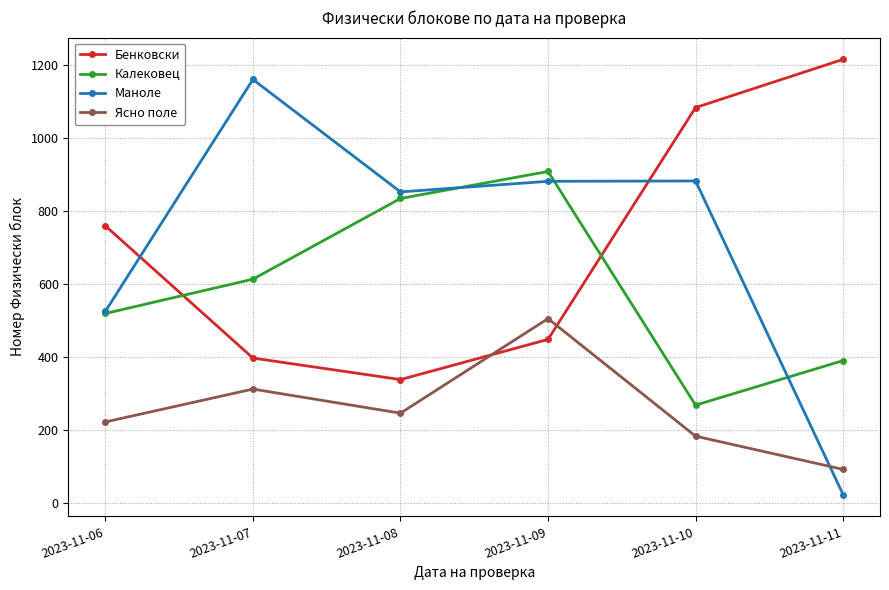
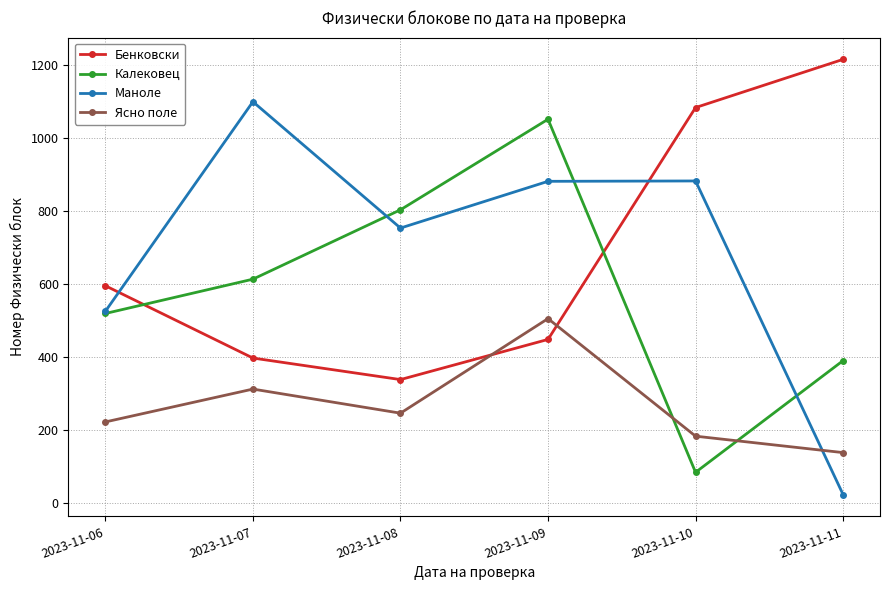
  {
    "Бенковски": {
-     "2023-11-06": 760,
+     "2023-11-06": 600,
      "2023-11-07": 400,
      "2023-11-08": 340,
      "2023-11-09": 450,
      "2023-11-10": 1080,
      "2023-11-11": 1220
    },
    "Калековец": {
      "2023-11-07": 610,
-     "2023-11-08": 830,
-     "2023-11-09": 910,
-     "2023-11-10": 270,
+     "2023-11-08": 800,
+     "2023-11-09": 1050,
+     "2023-11-10": 80,
      "2023-11-11": 390
    },
    "Маноле": {
-     "2023-11-07": 1160,
-     "2023-11-08": 850,
+     "2023-11-07": 1100,
+     "2023-11-08": 750,
      "2023-11-09": 880,
      "2023-11-10": 880,
      "2023-11-11": 20
    },
    "Ясно поле": {
      "2023-11-06": 220,
      "2023-11-07": 310,
      "2023-11-08": 250,
      "2023-11-09": 510,
      "2023-11-10": 180,
-     "2023-11-11": 90
+     "2023-11-11": 140
    }
  }
